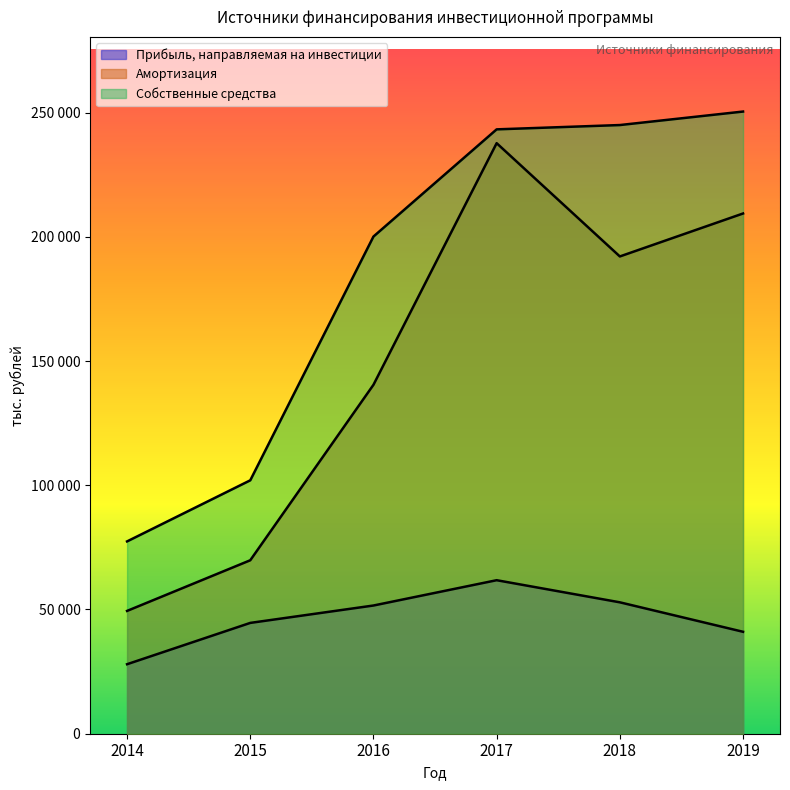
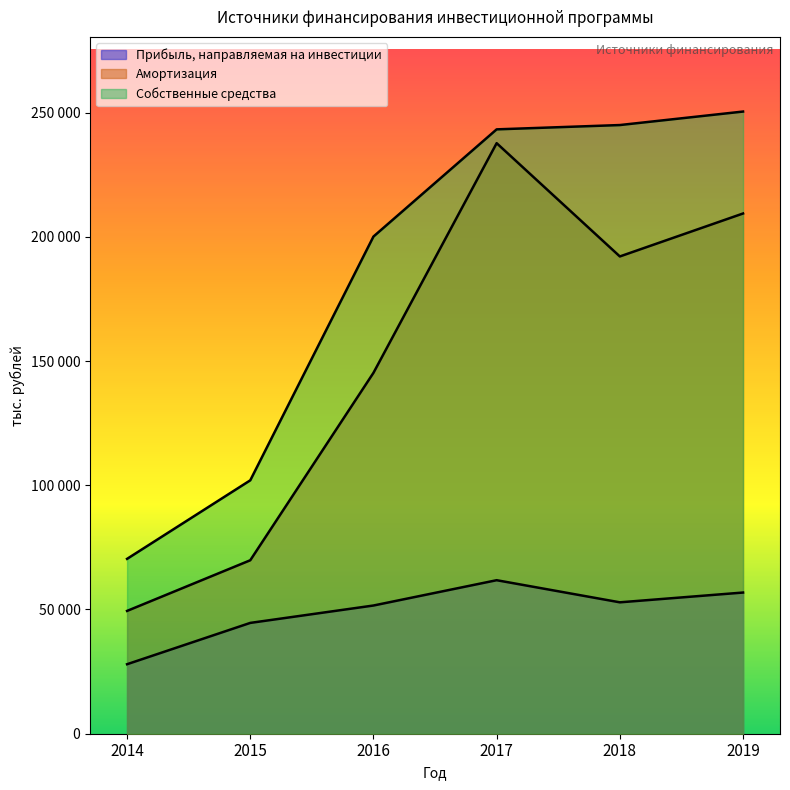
  {
    "Прибыль, направляемая на инвестиции": {
      "2014": 28000,
      "2015": 45000,
      "2016": 52000,
      "2017": 62000,
      "2018": 53000,
-     "2019": 41000
+     "2019": 57000
    },
    "Амортизация": {
      "2014": 49000,
      "2015": 70000,
-     "2016": 140000,
+     "2016": 145000,
      "2017": 238000,
      "2018": 192000,
      "2019": 209000
    },
    "Собственные средства": {
-     "2014": 77000,
+     "2014": 70000,
      "2015": 102000,
      "2016": 200000,
      "2017": 243000,
      "2018": 245000,
      "2019": 250000
    }
  }
